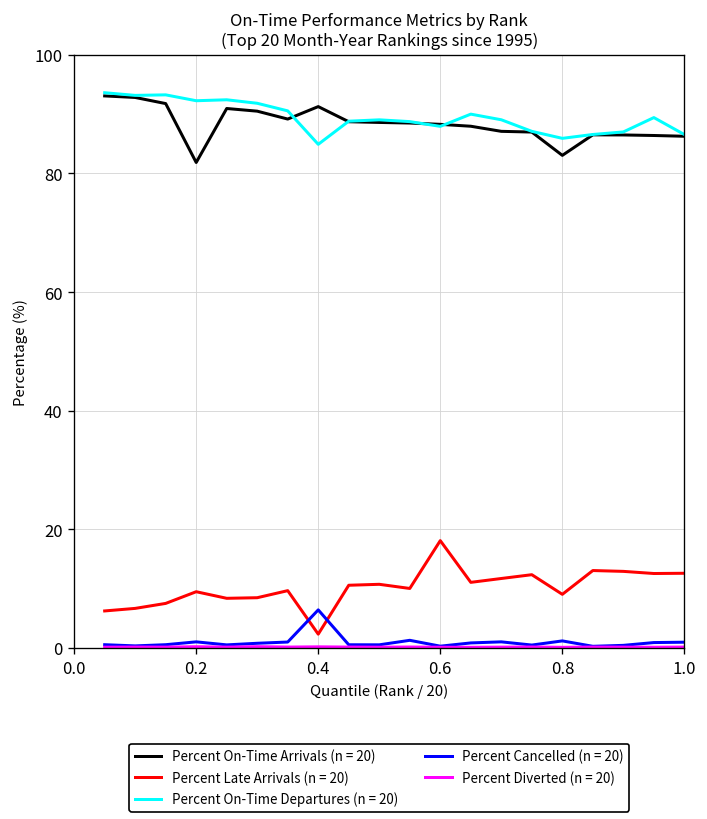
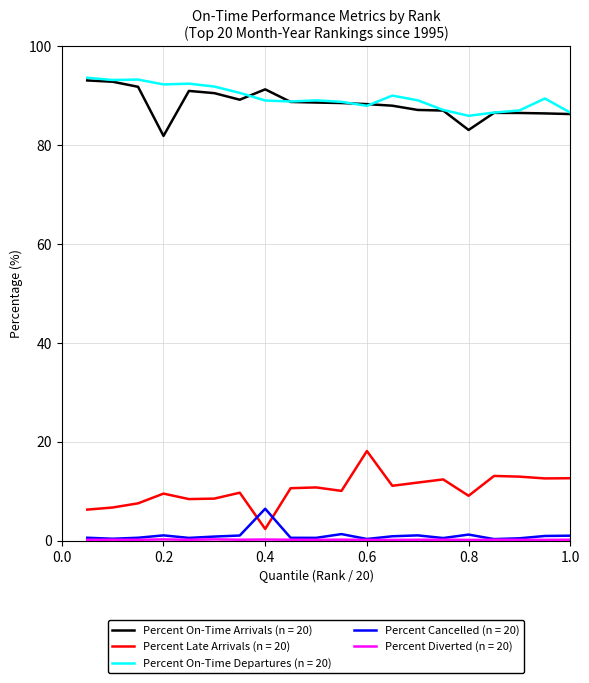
  {
    "Percent On-Time Arrivals (n = 20)": {
      "0.2": 82,
      "0.4": 91,
      "0.8": 83
    },
    "Percent Late Arrivals (n = 20)": {
      "0.2": 9,
      "0.4": 2,
      "0.6": 18,
      "0.8": 9,
      "1.0": 13
    },
    "Percent On-Time Departures (n = 20)": {
      "0.2": 92,
-     "0.4": 85,
+     "0.4": 89,
      "0.8": 86
    },
    "Percent Cancelled (n = 20)": {
      "0.2": 1,
      "0.4": 6,
      "0.8": 1,
      "1.0": 1
    },
    "Percent Diverted (n = 20)": {
      "0.2": 0,
      "0.4": 0,
      "0.8": 0,
      "1.0": 0
    }
  }
